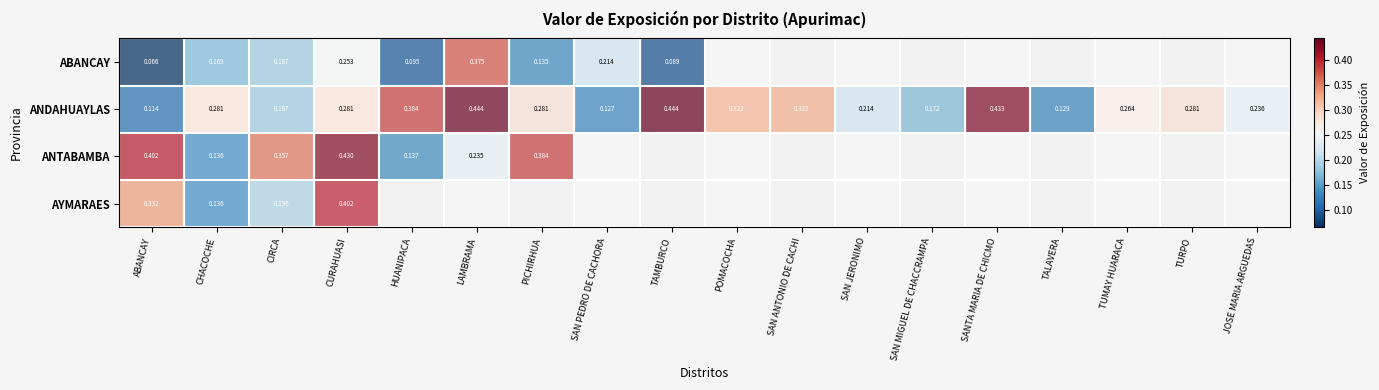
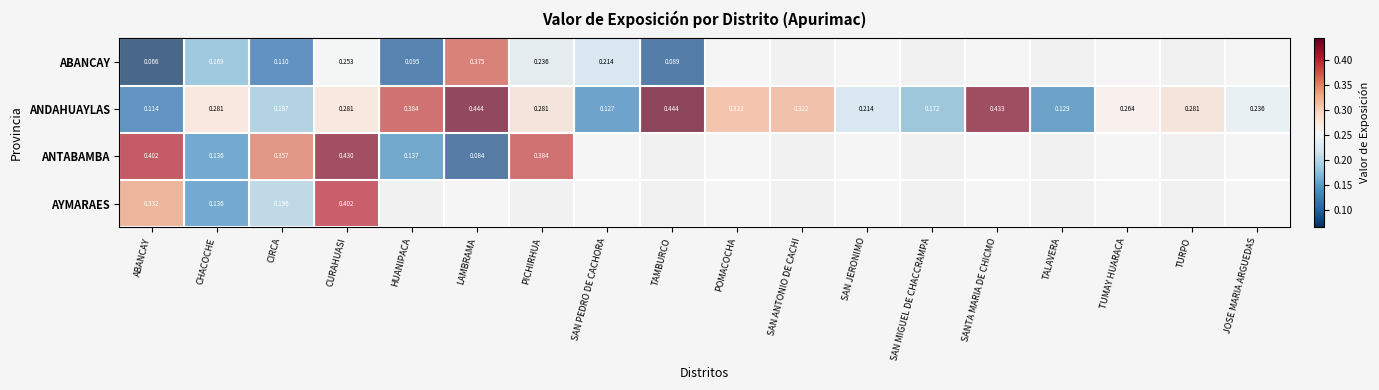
  {
    "ABANCAY": {
      "ABANCAY": 0.066,
      "CHACOCHE": 0.169,
-     "CIRCA": 0.187,
+     "CIRCA": 0.110,
      "CURAHUASI": 0.253,
      "HUANIPACA": 0.095,
      "LAMBRAMA": 0.375,
-     "PICHIRHUA": 0.135,
+     "PICHIRHUA": 0.236,
      "SAN PEDRO DE CACHORA": 0.214,
      "TAMBURCO": 0.089
    },
    "ANDAHUAYLAS": {
      "ABANCAY": 0.114,
      "CHACOCHE": 0.281,
      "CIRCA": 0.187,
      "CURAHUASI": 0.281,
      "HUANIPACA": 0.384,
      "LAMBRAMA": 0.444,
      "PICHIRHUA": 0.281,
      "SAN PEDRO DE CACHORA": 0.127,
      "TAMBURCO": 0.444,
      "POMACOCHA": 0.322,
      "SAN ANTONIO DE CACHI": 0.322,
      "SAN JERONIMO": 0.214,
      "SAN MIGUEL DE CHACCRAMPA": 0.172,
      "SANTA MARIA DE CHICMO": 0.433,
      "TALAVERA": 0.129,
      "TUMAY HUARACA": 0.264,
      "TURPO": 0.281,
      "JOSE MARIA ARGUEDAS": 0.236
    },
    "ANTABAMBA": {
      "ABANCAY": 0.402,
      "CHACOCHE": 0.136,
      "CIRCA": 0.357,
      "CURAHUASI": 0.430,
      "HUANIPACA": 0.137,
-     "LAMBRAMA": 0.235,
+     "LAMBRAMA": 0.084,
      "PICHIRHUA": 0.384
    },
    "AYMARAES": {
      "ABANCAY": 0.332,
      "CHACOCHE": 0.136,
      "CIRCA": 0.196,
      "CURAHUASI": 0.402
    }
  }
